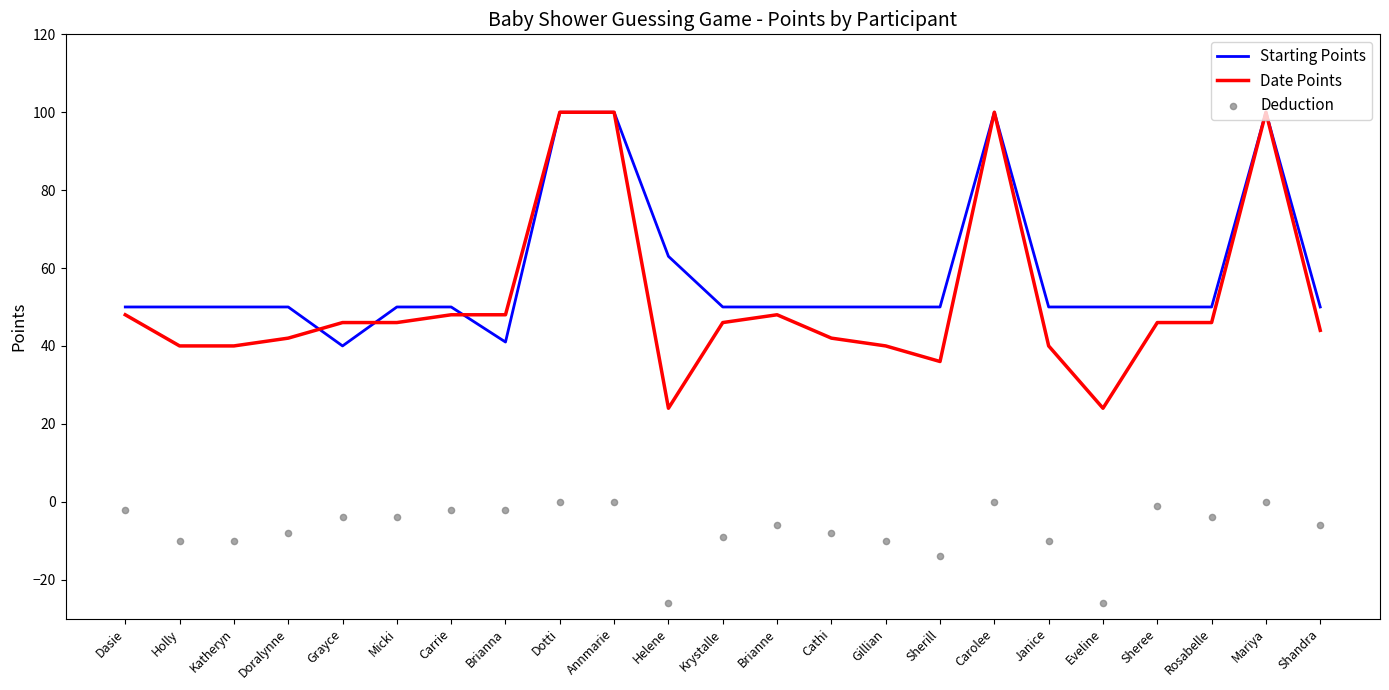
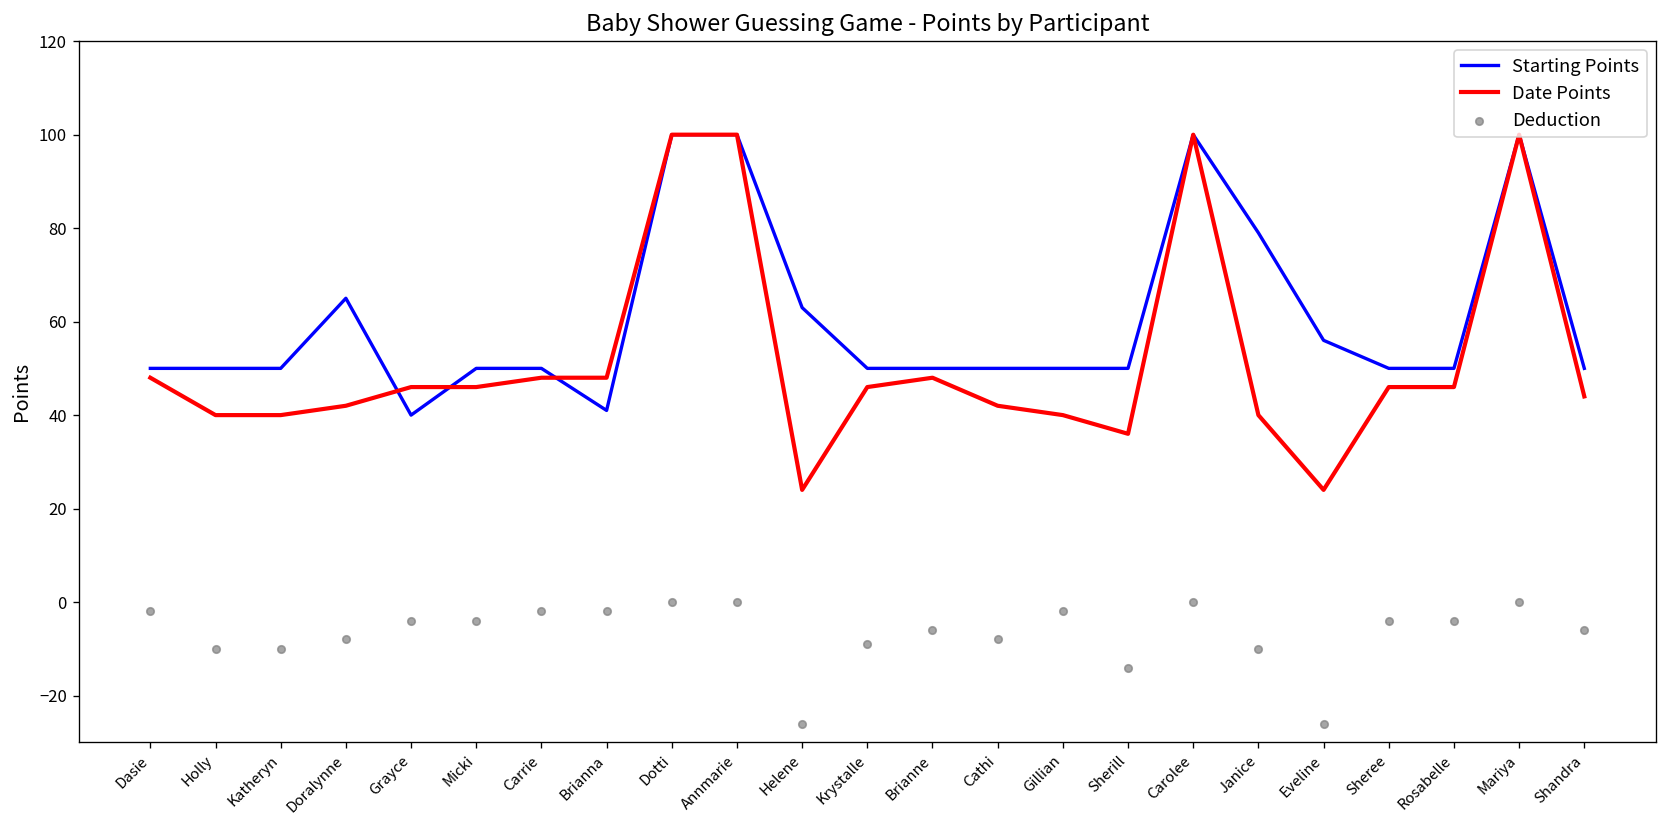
  {
    "Starting Points": {
      "Dasie": 50,
      "Holly": 50,
      "Katheryn": 50,
-     "Doralynne": 50,
+     "Doralynne": 65,
      "Grayce": 40,
      "Micki": 50,
      "Carrie": 50,
      "Brianna": 41,
      "Helene": 63,
      "Krystalle": 50,
      "Brianne": 50,
      "Cathi": 50,
      "Gillian": 50,
      "Sherill": 50,
-     "Janice": 50,
-     "Eveline": 50,
+     "Janice": 79,
+     "Eveline": 56,
      "Sheree": 50,
      "Rosabelle": 50,
      "Shandra": 50
    },
    "Deduction": {
-     "Gillian": -10,
-     "Sheree": -1
+     "Gillian": -2,
+     "Sheree": -4
    },
    "Date Points": {
      "Dasie": 48,
      "Holly": 40,
      "Katheryn": 40,
      "Doralynne": 42,
      "Grayce": 46,
      "Micki": 46,
      "Carrie": 48,
      "Brianna": 48,
      "Helene": 24,
      "Krystalle": 46,
      "Brianne": 48,
      "Cathi": 42,
      "Gillian": 40,
      "Sherill": 36,
      "Janice": 40,
      "Eveline": 24,
      "Sheree": 46,
      "Rosabelle": 46,
      "Shandra": 44
    }
  }
